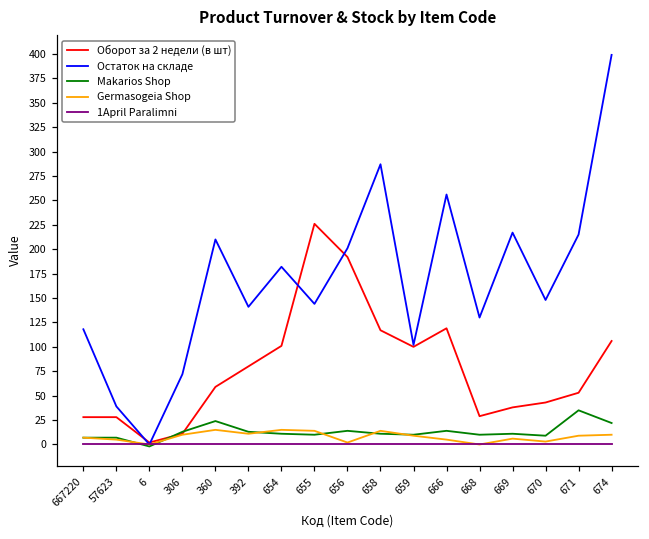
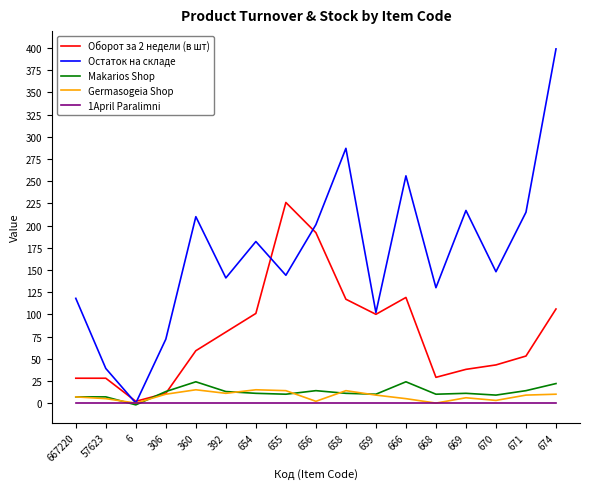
  {
    "Оборот за 2 недели (в шт)": {
      "667220": 30,
      "57623": 30,
      "360": 60,
      "392": 80,
      "654": 100,
      "655": 230,
      "656": 190,
      "658": 120,
      "666": 120,
      "668": 30,
      "669": 40,
      "670": 40,
      "671": 50,
      "674": 110
    },
    "Остаток на складе": {
      "667220": 120,
      "57623": 40,
      "306": 70,
      "360": 210,
      "392": 140,
      "654": 180,
      "655": 140,
      "656": 200,
      "658": 290,
      "666": 260,
      "668": 130,
      "669": 220,
      "670": 150,
      "671": 220,
      "674": 400
    },
    "Makarios Shop": {
      "360": 20,
      "654": 10,
      "655": 10,
      "656": 10,
      "658": 10,
-     "666": 10,
+     "666": 20,
      "668": 10,
      "669": 10,
      "670": 10,
-     "671": 40,
+     "671": 10,
      "674": 20
    },
    "Germasogeia Shop": {
      "360": 20,
      "654": 20,
      "655": 10,
      "658": 10,
      "666": 10,
      "669": 10,
      "670": 0,
      "671": 10,
      "674": 10
    },
    "1April Paralimni": {
      "667220": 0,
      "57623": 0,
      "306": 0,
      "360": 0,
      "392": 0,
      "654": 0,
      "655": 0,
      "658": 0,
      "659": 0,
      "666": 0,
      "669": 0,
      "670": 0,
      "671": 0,
      "674": 0
    }
  }
